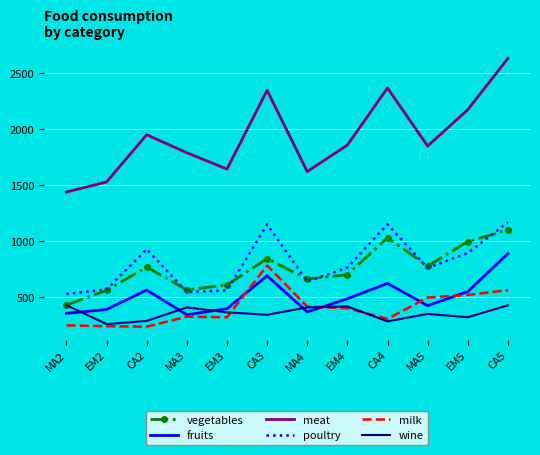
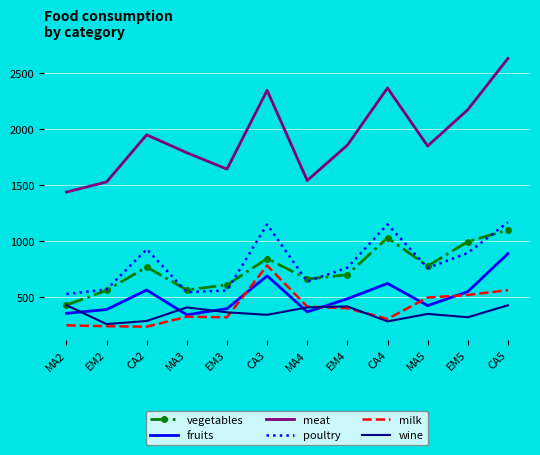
  {
    "vegetables": {
      "CA2": 770,
      "EM3": 610,
      "CA3": 840,
      "EM4": 700,
      "CA4": 1030,
      "EM5": 1000,
      "CA5": 1100
    },
    "meat": {
      "MA2": 1440,
      "EM2": 1530,
      "CA2": 1950,
      "MA3": 1790,
      "EM3": 1640,
      "CA3": 2350,
-     "MA4": 1620,
+     "MA4": 1540,
      "EM4": 1860,
      "CA4": 2370,
      "MA5": 1850,
      "EM5": 2170,
      "CA5": 2630
    },
    "milk": {
      "MA2": 250,
      "CA2": 240,
      "EM3": 320,
      "CA3": 780,
      "MA5": 500,
      "EM5": 520,
      "CA5": 560
    },
    "wine": {
      "CA2": 290,
      "MA3": 410,
      "EM3": 360,
      "CA3": 340,
      "MA5": 350,
      "EM5": 320,
      "CA5": 430
    }
  }
